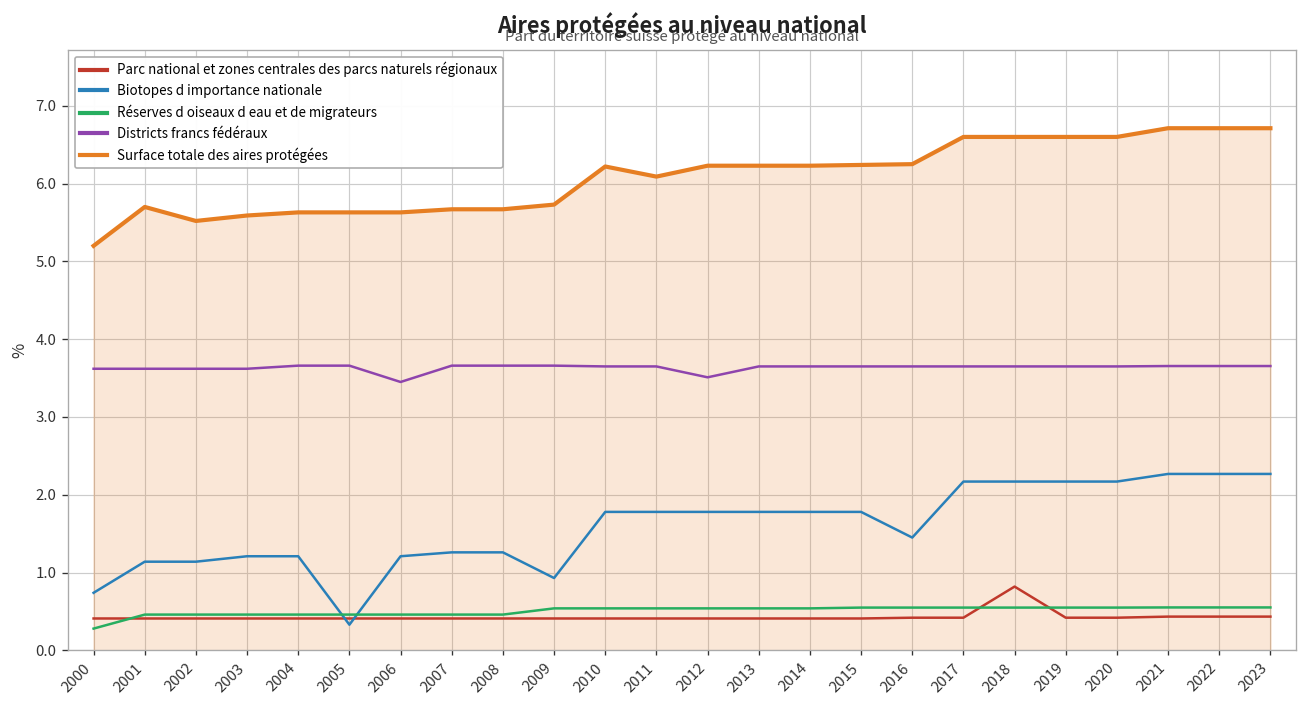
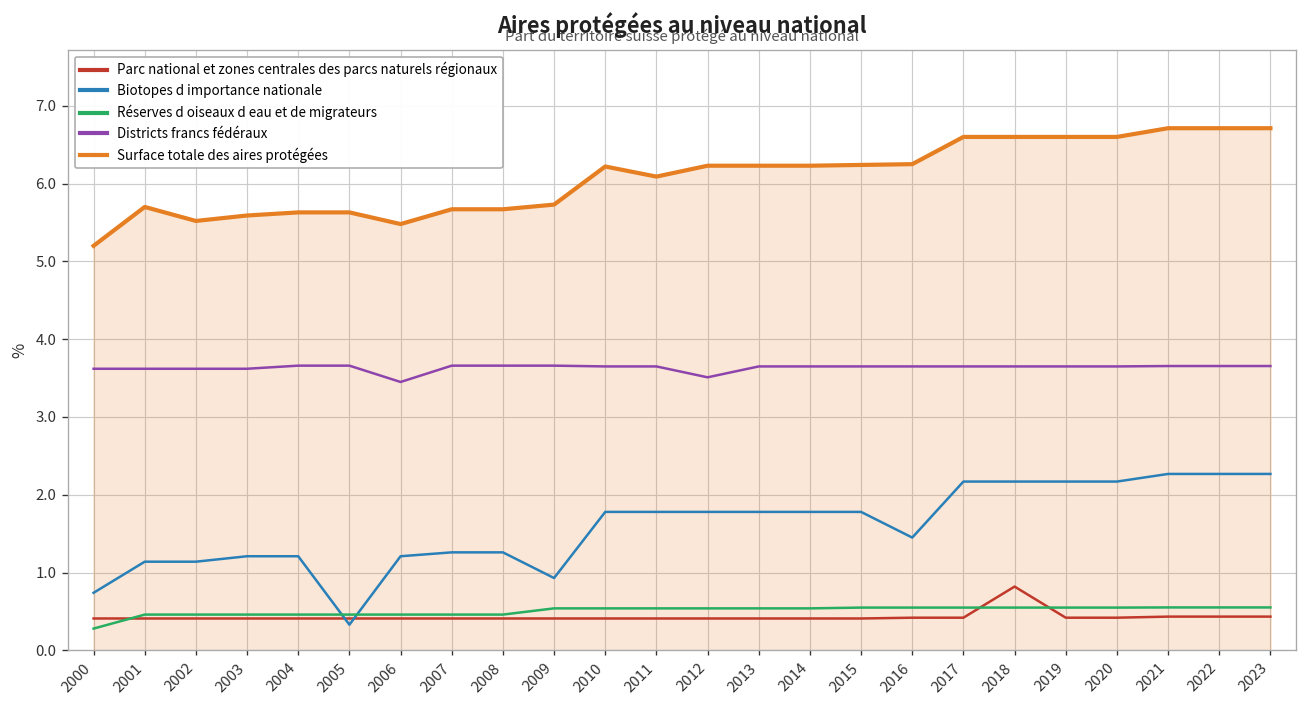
  {
    "Parc national et zones centrales des parcs naturels régionaux": {
      "2000": 0.4,
      "2001": 0.4,
      "2002": 0.4,
      "2003": 0.4,
      "2004": 0.4,
      "2005": 0.4,
      "2006": 0.4,
      "2007": 0.4,
      "2008": 0.4,
      "2009": 0.4,
      "2010": 0.4,
      "2011": 0.4,
      "2012": 0.4,
      "2013": 0.4,
      "2014": 0.4,
      "2015": 0.4,
      "2016": 0.4,
      "2017": 0.4,
      "2018": 0.8,
      "2019": 0.4,
      "2020": 0.4,
      "2021": 0.4,
      "2022": 0.4,
      "2023": 0.4
    },
    "Biotopes d importance nationale": {
      "2000": 0.7,
      "2001": 1.1,
      "2002": 1.1,
      "2003": 1.2,
      "2004": 1.2,
      "2005": 0.3,
      "2006": 1.2,
      "2007": 1.3,
      "2008": 1.3,
      "2009": 0.9,
      "2010": 1.8,
      "2011": 1.8,
      "2012": 1.8,
      "2013": 1.8,
      "2014": 1.8,
      "2015": 1.8,
      "2016": 1.5,
      "2017": 2.2,
      "2018": 2.2,
      "2019": 2.2,
      "2020": 2.2,
      "2021": 2.3,
      "2022": 2.3,
      "2023": 2.3
    },
    "Réserves d oiseaux d eau et de migrateurs": {
      "2000": 0.3,
      "2001": 0.5,
      "2002": 0.5,
      "2003": 0.5,
      "2004": 0.5,
      "2005": 0.5,
      "2006": 0.5,
      "2007": 0.5,
      "2008": 0.5,
      "2009": 0.5,
      "2010": 0.5,
      "2011": 0.5,
      "2012": 0.5,
      "2013": 0.5,
      "2014": 0.5,
      "2015": 0.6,
      "2016": 0.6,
      "2017": 0.6,
      "2018": 0.6,
      "2019": 0.6,
      "2020": 0.6,
      "2021": 0.6,
      "2022": 0.6,
      "2023": 0.6
    },
    "Districts francs fédéraux": {
      "2000": 3.6,
      "2001": 3.6,
      "2002": 3.6,
      "2003": 3.6,
      "2004": 3.7,
      "2005": 3.7,
      "2006": 3.5,
      "2007": 3.7,
      "2008": 3.7,
      "2009": 3.7,
      "2010": 3.7,
      "2011": 3.7,
      "2012": 3.5,
      "2013": 3.7,
      "2014": 3.7,
      "2015": 3.7,
      "2016": 3.7,
      "2017": 3.7,
      "2018": 3.7,
      "2019": 3.7,
      "2020": 3.7,
      "2021": 3.7,
      "2022": 3.7,
      "2023": 3.7
    },
    "Surface totale des aires protégées": {
      "2000": 5.2,
      "2001": 5.7,
      "2002": 5.5,
      "2003": 5.6,
      "2004": 5.6,
      "2005": 5.6,
-     "2006": 5.6,
+     "2006": 5.5,
      "2007": 5.7,
      "2008": 5.7,
      "2009": 5.7,
      "2010": 6.2,
      "2011": 6.1,
      "2012": 6.2,
      "2013": 6.2,
      "2014": 6.2,
      "2015": 6.2,
      "2016": 6.3,
      "2017": 6.6,
      "2018": 6.6,
      "2019": 6.6,
      "2020": 6.6,
      "2021": 6.7,
      "2022": 6.7,
      "2023": 6.7
    }
  }
